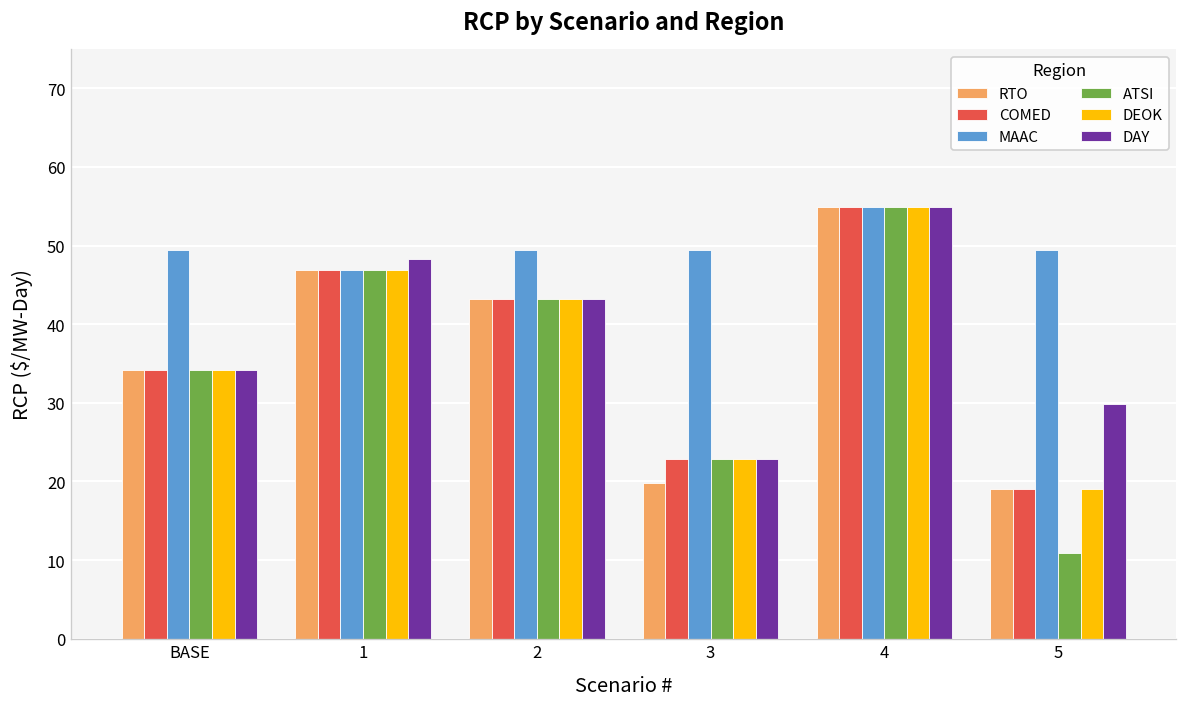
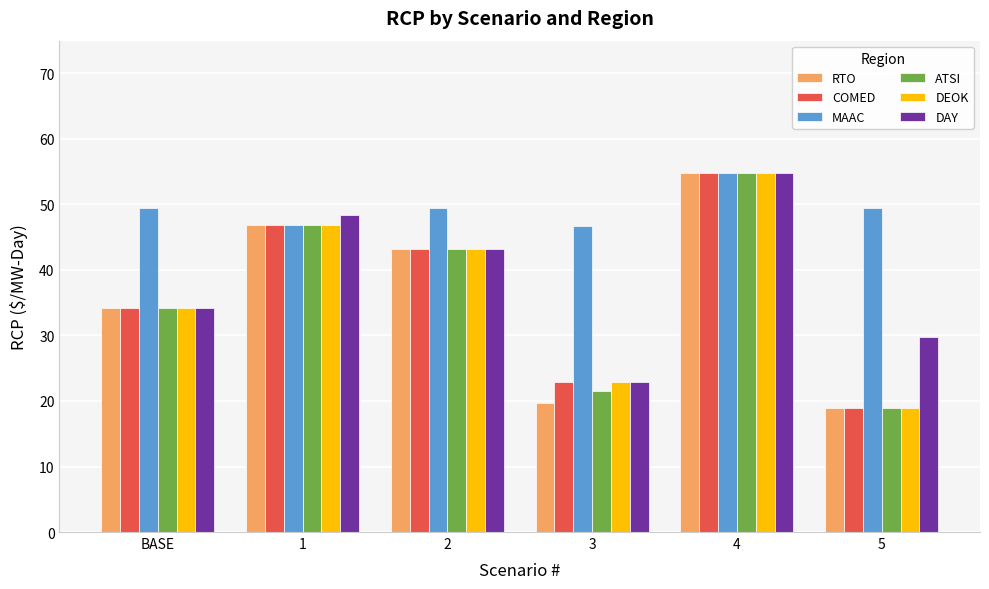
  {
    "RTO": {
      "BASE": 34,
      "1": 47,
      "2": 43,
      "3": 20,
      "4": 55,
      "5": 19
    },
    "COMED": {
      "BASE": 34,
      "1": 47,
      "2": 43,
      "3": 23,
      "4": 55,
      "5": 19
    },
    "MAAC": {
      "BASE": 49,
      "1": 47,
      "2": 49,
-     "3": 49,
+     "3": 47,
      "4": 55,
      "5": 49
    },
    "ATSI": {
      "BASE": 34,
      "1": 47,
      "2": 43,
-     "3": 23,
+     "3": 22,
      "4": 55,
-     "5": 11
+     "5": 19
    },
    "DEOK": {
      "BASE": 34,
      "1": 47,
      "2": 43,
      "3": 23,
      "4": 55,
      "5": 19
    },
    "DAY": {
      "BASE": 34,
      "1": 48,
      "2": 43,
      "3": 23,
      "4": 55,
      "5": 30
    }
  }
